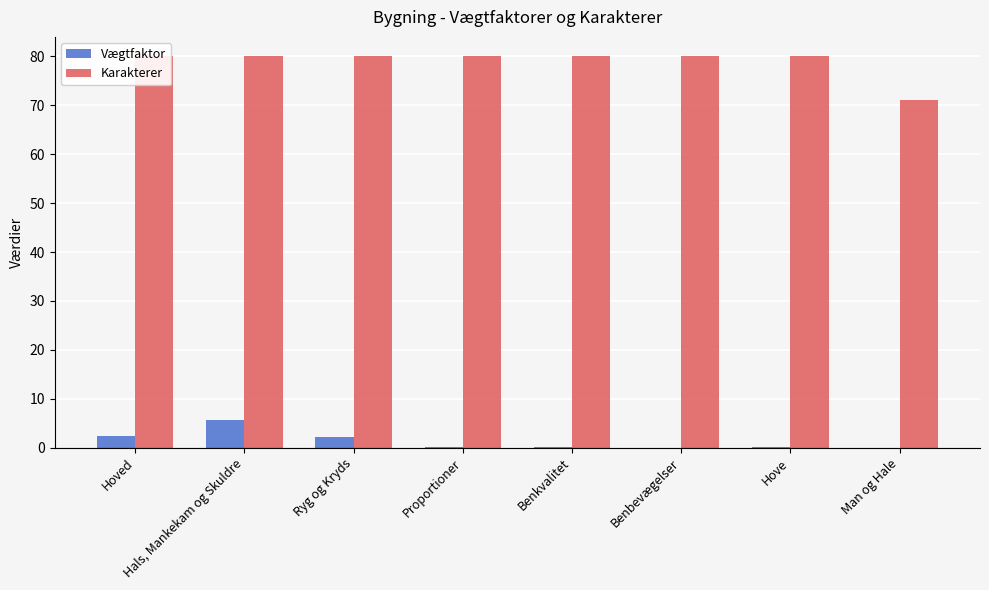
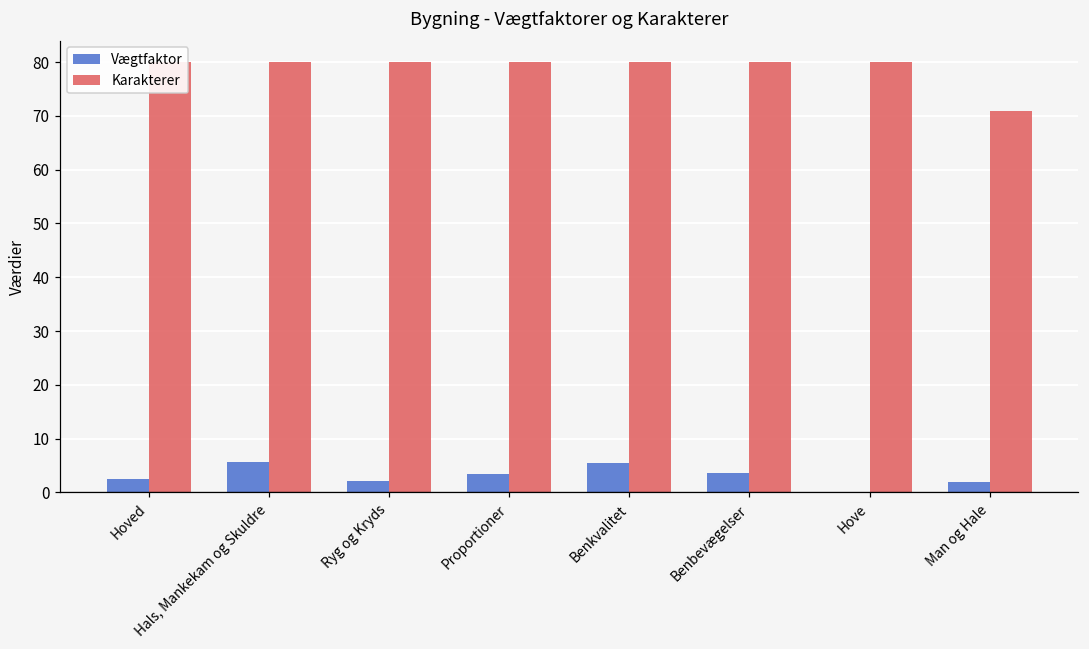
  {
    "Vægtfaktor": {
      "Hoved": 2,
      "Hals, Mankekam og Skuldre": 6,
      "Ryg og Kryds": 2,
-     "Proportioner": 0,
-     "Benkvalitet": 0,
-     "Benbevægelser": 0,
-     "Man og Hale": 0
+     "Proportioner": 3,
+     "Benkvalitet": 6,
+     "Benbevægelser": 4,
+     "Man og Hale": 2
    },
    "Karakterer": {
      "Hals, Mankekam og Skuldre": 80,
      "Ryg og Kryds": 80,
      "Proportioner": 80,
      "Benkvalitet": 80,
      "Benbevægelser": 80,
      "Hove": 80,
      "Man og Hale": 71
    }
  }
